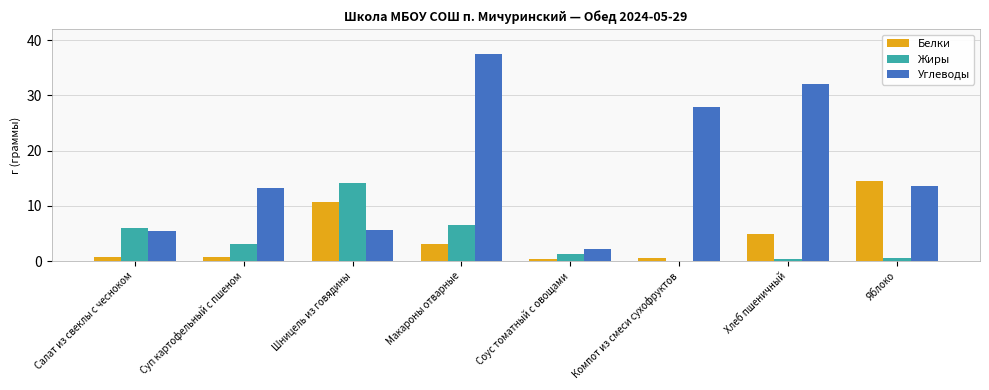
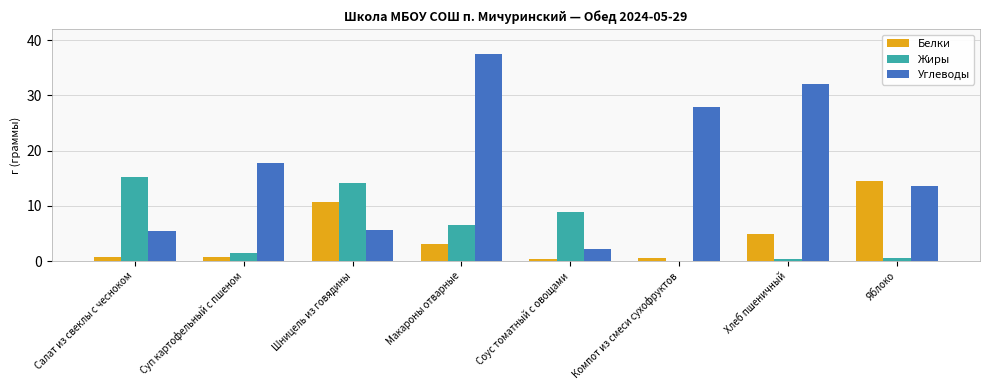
  {
    "Белки": {
      "Салат из свеклы с чесноком": 1,
      "Суп картофельный с пшеном": 1,
      "Шницель из говядины": 11,
      "Макароны отварные": 3,
      "Компот из смеси сухофруктов": 1,
      "Хлеб пшеничный": 5,
      "Яблоко": 15
    },
    "Жиры": {
-     "Салат из свеклы с чесноком": 6,
-     "Суп картофельный с пшеном": 3,
+     "Салат из свеклы с чесноком": 15,
+     "Суп картофельный с пшеном": 1,
      "Шницель из говядины": 14,
      "Макароны отварные": 7,
-     "Соус томатный с овощами": 1,
+     "Соус томатный с овощами": 9,
      "Компот из смеси сухофруктов": 0,
      "Яблоко": 1
    },
    "Углеводы": {
      "Салат из свеклы с чесноком": 6,
-     "Суп картофельный с пшеном": 13,
+     "Суп картофельный с пшеном": 18,
      "Шницель из говядины": 6,
      "Макароны отварные": 38,
      "Соус томатный с овощами": 2,
      "Компот из смеси сухофруктов": 28,
      "Хлеб пшеничный": 32,
      "Яблоко": 14
    }
  }
